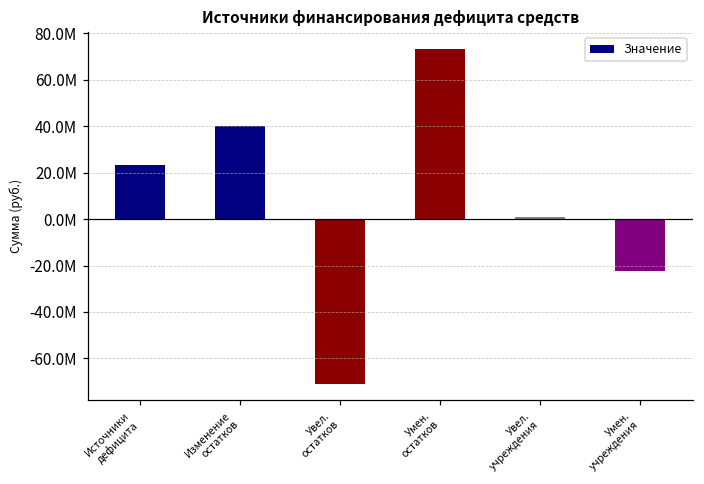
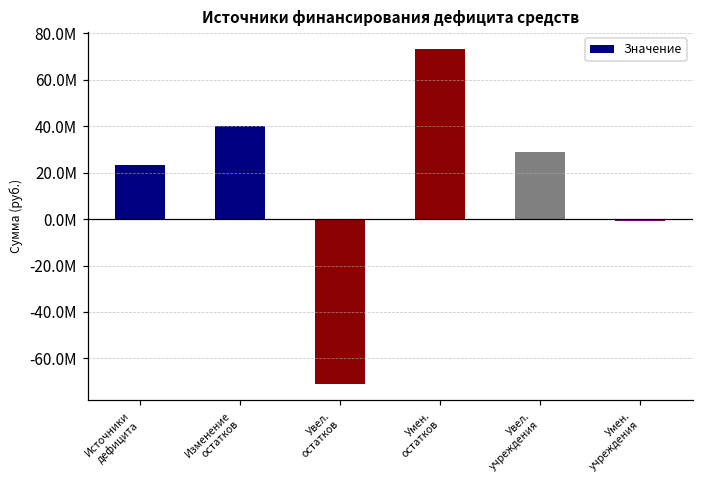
  {
    "Источники дефицита": 23000000,
    "Изменение остатков": 40000000,
    "Увел. остатков": -71000000,
    "Умен. остатков": 73000000,
-   "Увел. учреждения": 1000000,
-   "Умен. учреждения": -22000000
+   "Увел. учреждения": 29000000,
+   "Умен. учреждения": -1000000
  }
